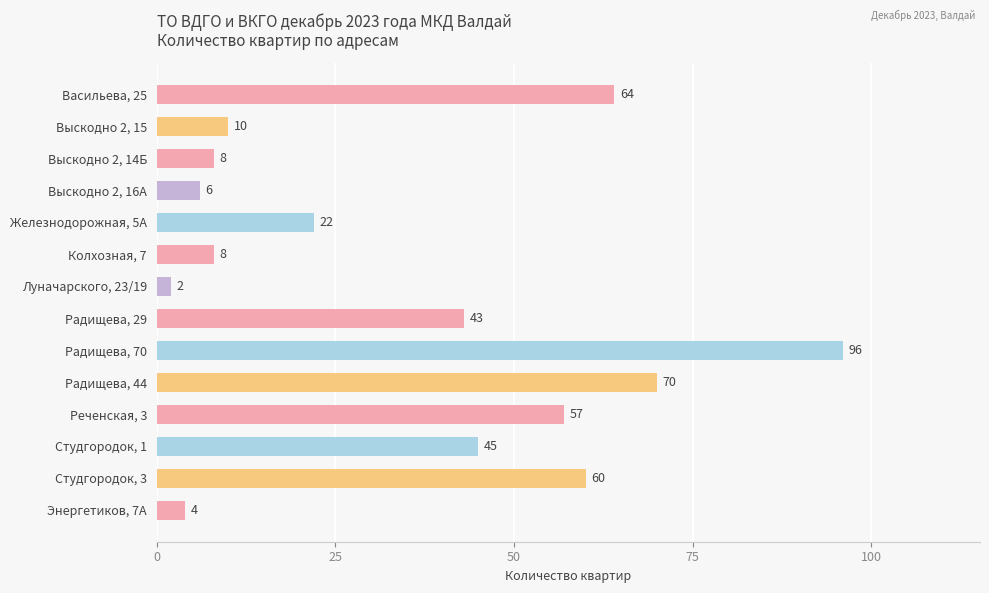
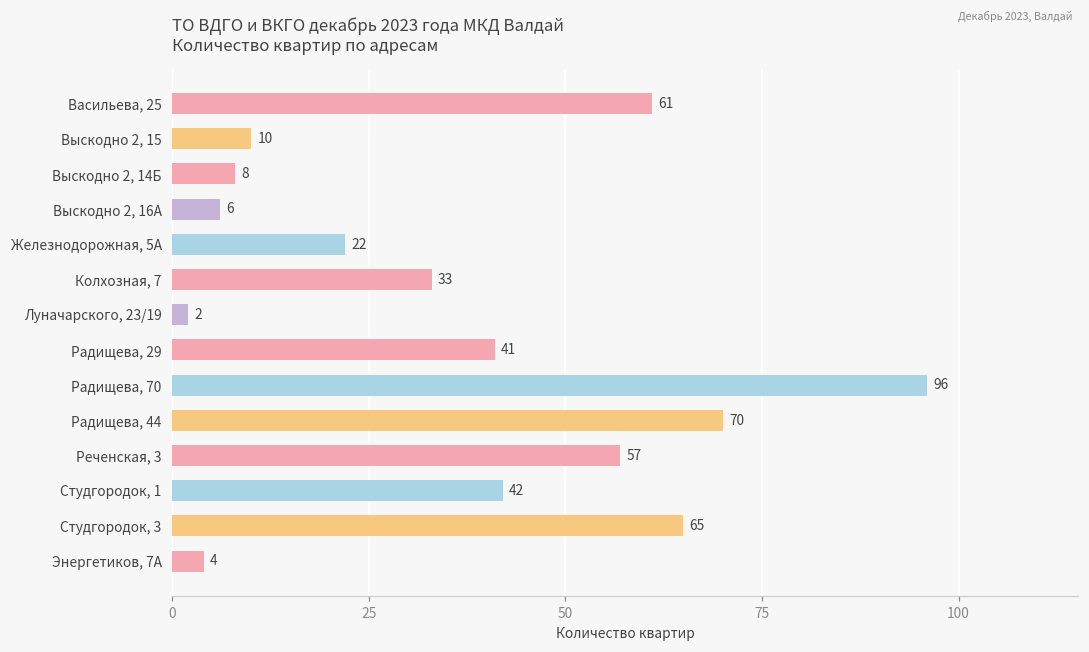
  {
-   "Васильева, 25": 64,
+   "Васильева, 25": 61,
    "Выскодно 2, 15": 10,
    "Выскодно 2, 14Б": 8,
    "Выскодно 2, 16А": 6,
    "Железнодорожная, 5А": 22,
-   "Колхозная, 7": 8,
+   "Колхозная, 7": 33,
    "Луначарского, 23/19": 2,
-   "Радищева, 29": 43,
+   "Радищева, 29": 41,
    "Радищева, 70": 96,
    "Радищева, 44": 70,
    "Реченская, 3": 57,
-   "Студгородок, 1": 45,
-   "Студгородок, 3": 60,
+   "Студгородок, 1": 42,
+   "Студгородок, 3": 65,
    "Энергетиков, 7А": 4
  }
